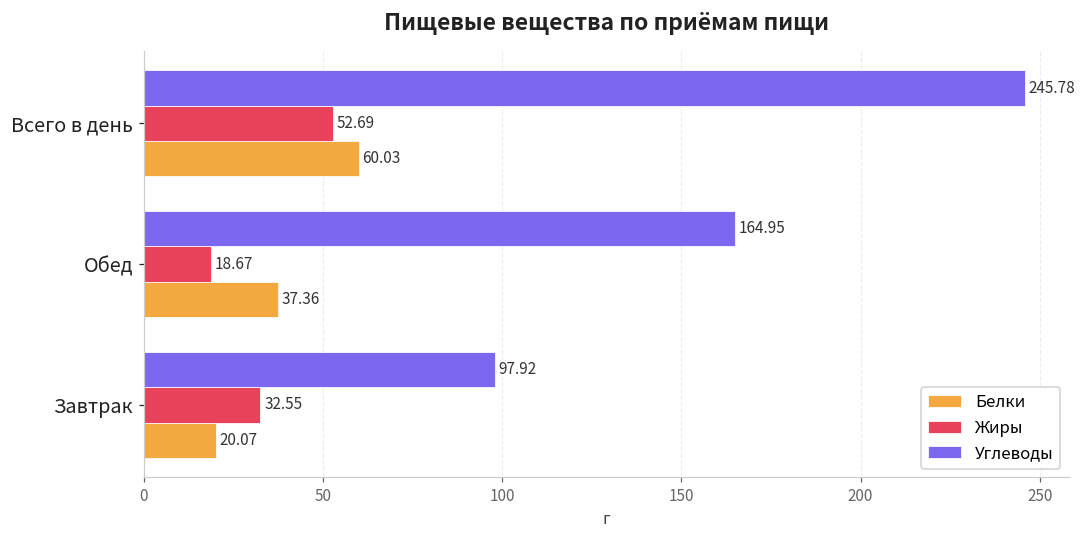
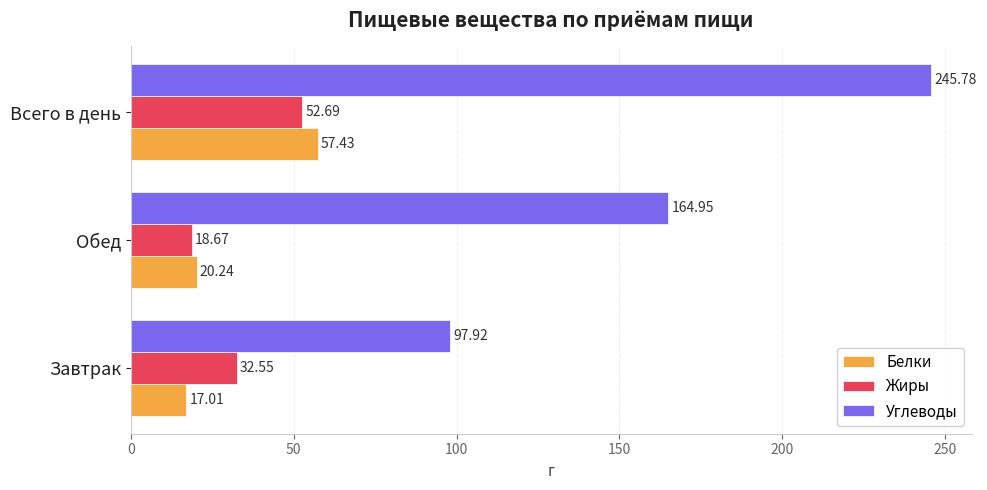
  {
    "Белки": {
-     "Всего в день": 60.03,
-     "Обед": 37.36,
-     "Завтрак": 20.07
+     "Всего в день": 57.43,
+     "Обед": 20.24,
+     "Завтрак": 17.01
    },
    "Жиры": {
      "Всего в день": 52.69,
      "Обед": 18.67,
      "Завтрак": 32.55
    },
    "Углеводы": {
      "Всего в день": 245.78,
      "Обед": 164.95,
      "Завтрак": 97.92
    }
  }
